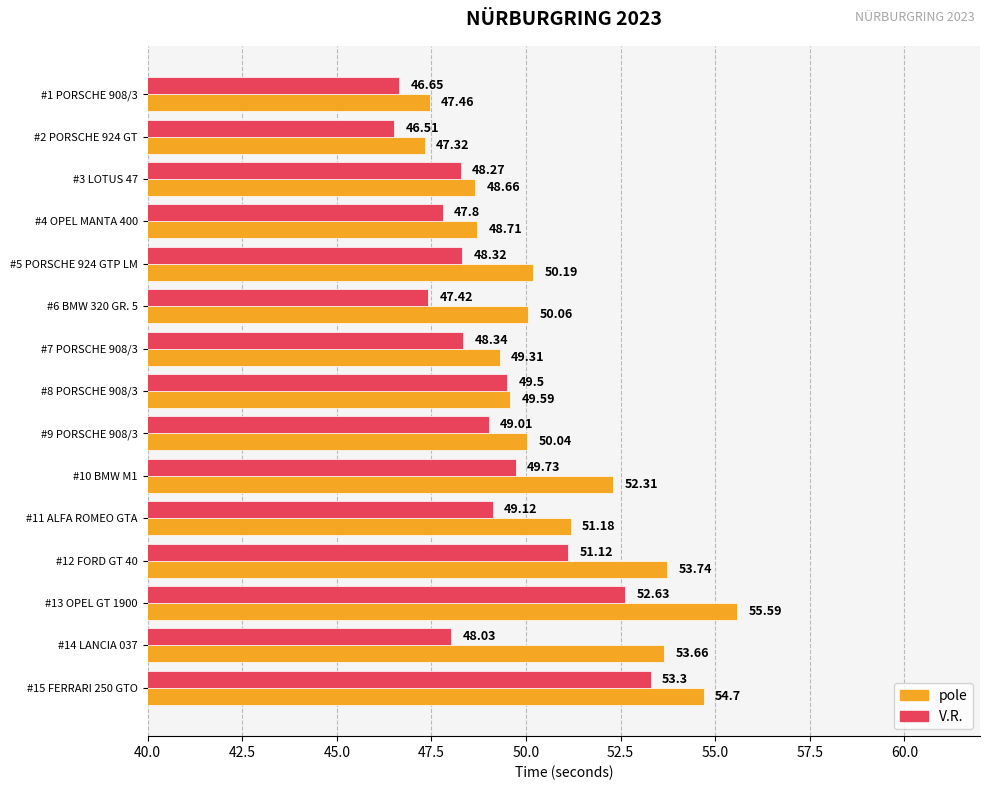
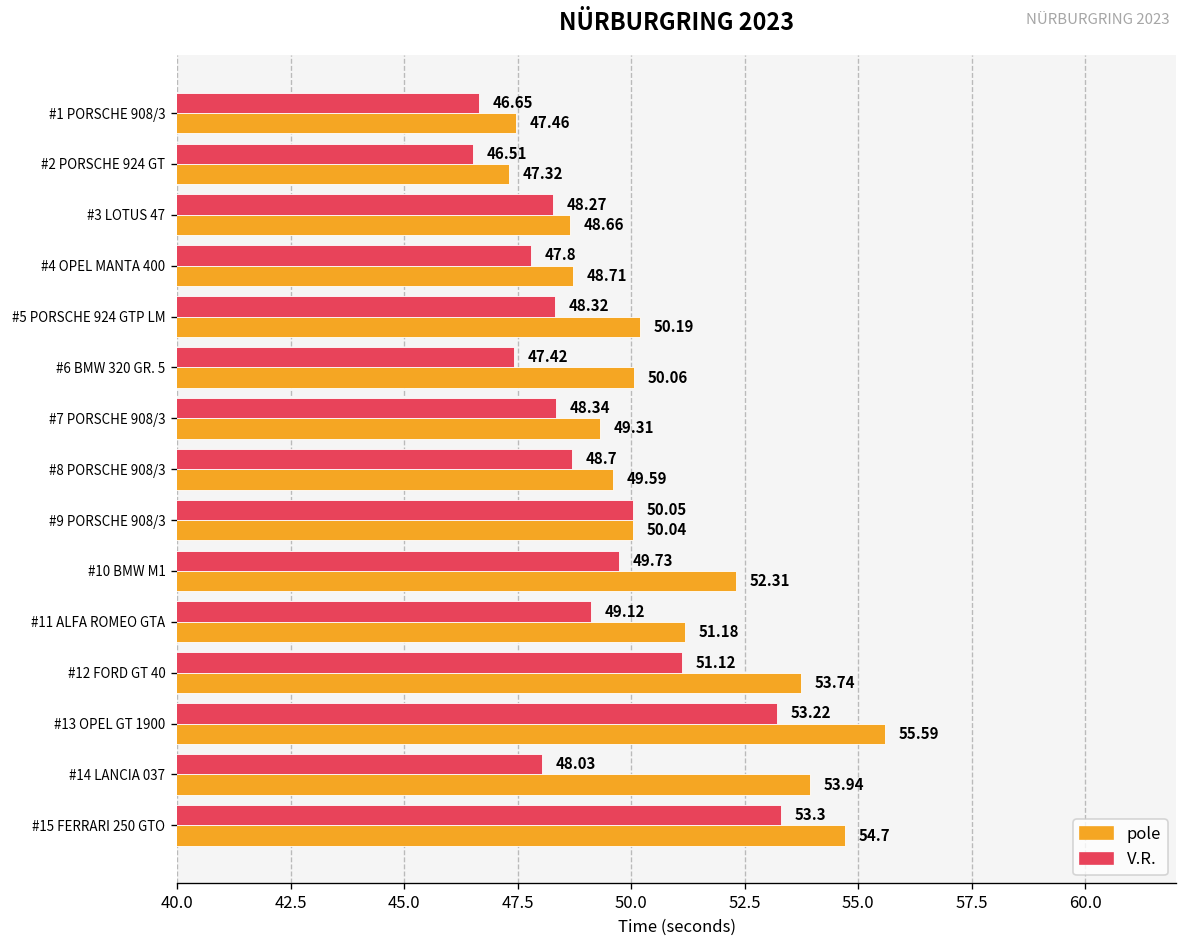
  {
    "pole": {
      "#1 PORSCHE 908/3": 47.46,
      "#2 PORSCHE 924 GT": 47.32,
      "#3 LOTUS 47": 48.66,
      "#4 OPEL MANTA 400": 48.71,
      "#5 PORSCHE 924 GTP LM": 50.19,
      "#6 BMW 320 GR. 5": 50.06,
      "#7 PORSCHE 908/3": 49.31,
      "#8 PORSCHE 908/3": 49.59,
      "#9 PORSCHE 908/3": 50.04,
      "#10 BMW M1": 52.31,
      "#11 ALFA ROMEO GTA": 51.18,
      "#12 FORD GT 40": 53.74,
      "#13 OPEL GT 1900": 55.59,
-     "#14 LANCIA 037": 53.66,
+     "#14 LANCIA 037": 53.94,
      "#15 FERRARI 250 GTO": 54.7
    },
    "V.R.": {
      "#1 PORSCHE 908/3": 46.65,
      "#2 PORSCHE 924 GT": 46.51,
      "#3 LOTUS 47": 48.27,
      "#4 OPEL MANTA 400": 47.8,
      "#5 PORSCHE 924 GTP LM": 48.32,
      "#6 BMW 320 GR. 5": 47.42,
      "#7 PORSCHE 908/3": 48.34,
-     "#8 PORSCHE 908/3": 49.5,
-     "#9 PORSCHE 908/3": 49.01,
+     "#8 PORSCHE 908/3": 48.7,
+     "#9 PORSCHE 908/3": 50.05,
      "#10 BMW M1": 49.73,
      "#11 ALFA ROMEO GTA": 49.12,
      "#12 FORD GT 40": 51.12,
-     "#13 OPEL GT 1900": 52.63,
+     "#13 OPEL GT 1900": 53.22,
      "#14 LANCIA 037": 48.03,
      "#15 FERRARI 250 GTO": 53.3
    }
  }
